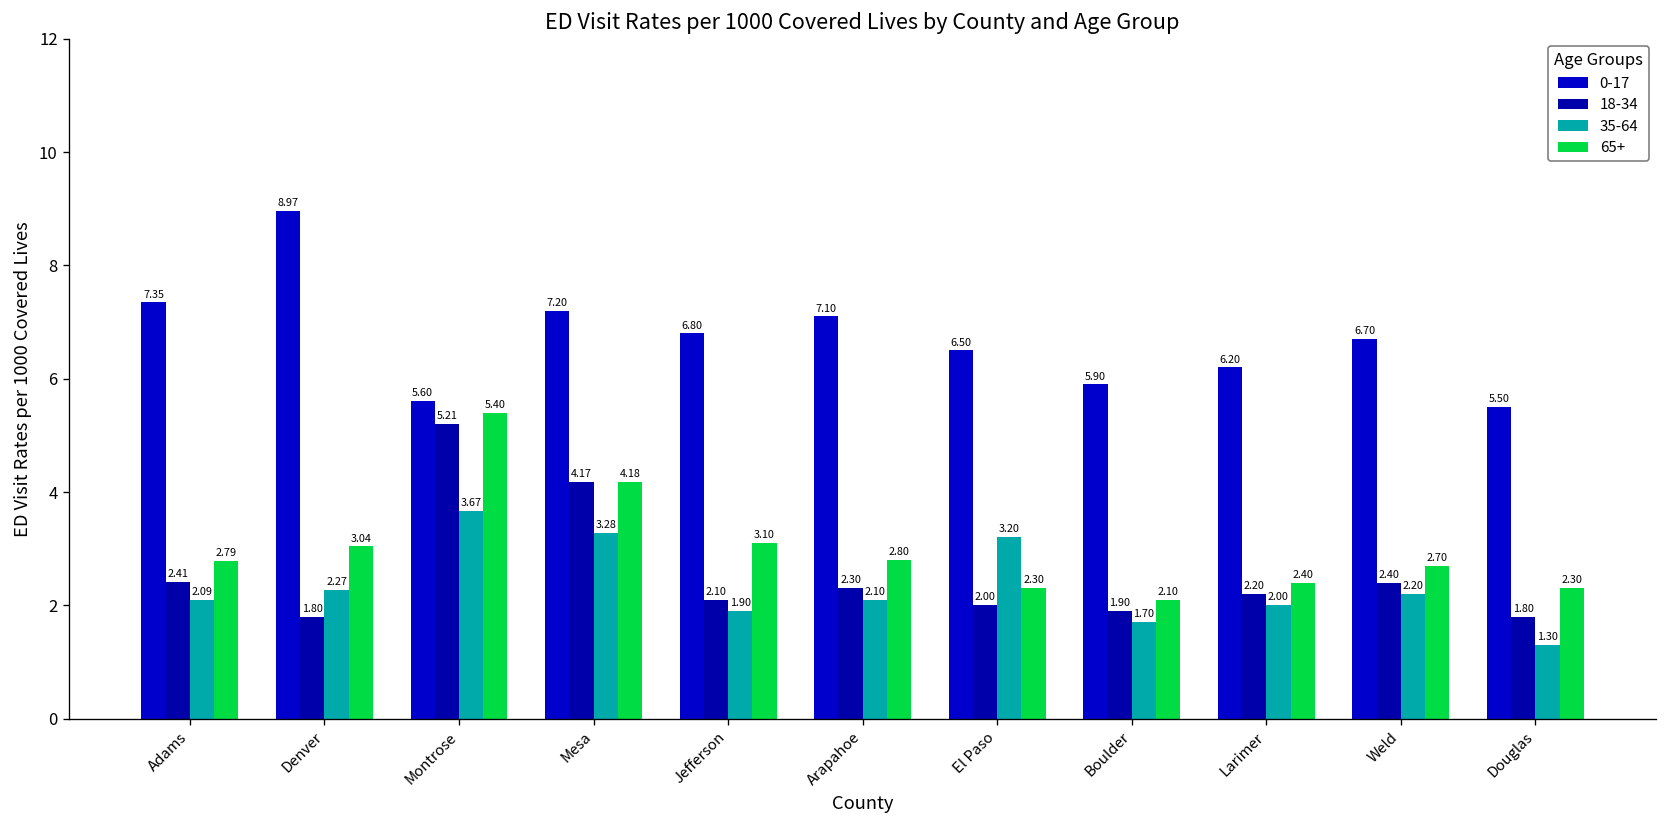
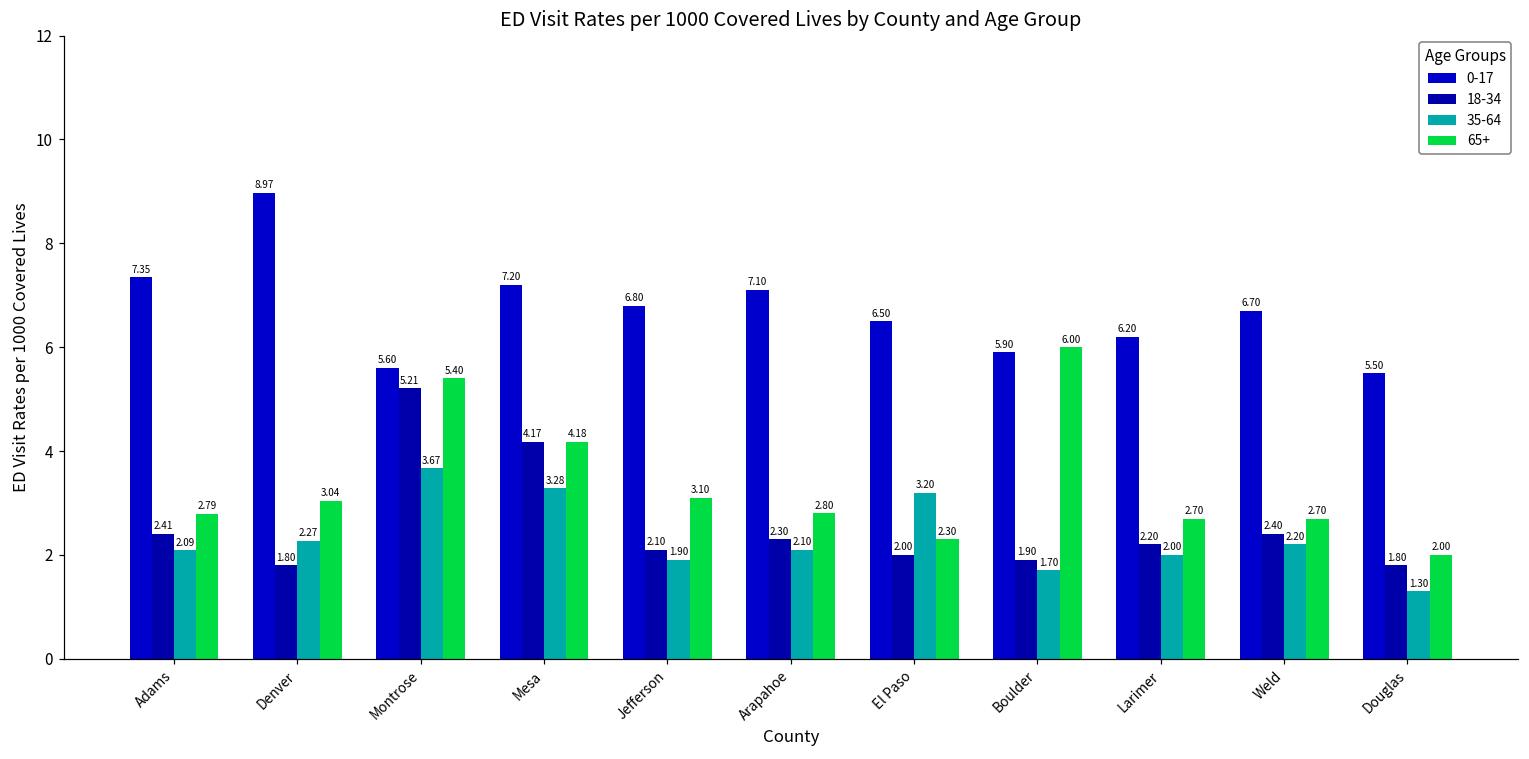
  {
    "35-64": {
      "Adams": 2.09,
      "Denver": 2.27,
      "Montrose": 3.67,
      "Mesa": 3.28,
      "Jefferson": 1.90,
      "Arapahoe": 2.10,
      "El Paso": 3.20,
      "Boulder": 1.70,
      "Larimer": 2.00,
      "Weld": 2.20,
      "Douglas": 1.30
    },
    "65+": {
      "Adams": 2.79,
      "Denver": 3.04,
      "Montrose": 5.40,
      "Mesa": 4.18,
      "Jefferson": 3.10,
      "Arapahoe": 2.80,
      "El Paso": 2.30,
-     "Boulder": 2.10,
-     "Larimer": 2.40,
+     "Boulder": 6.00,
+     "Larimer": 2.70,
      "Weld": 2.70,
-     "Douglas": 2.30
+     "Douglas": 2.00
    }
  }
